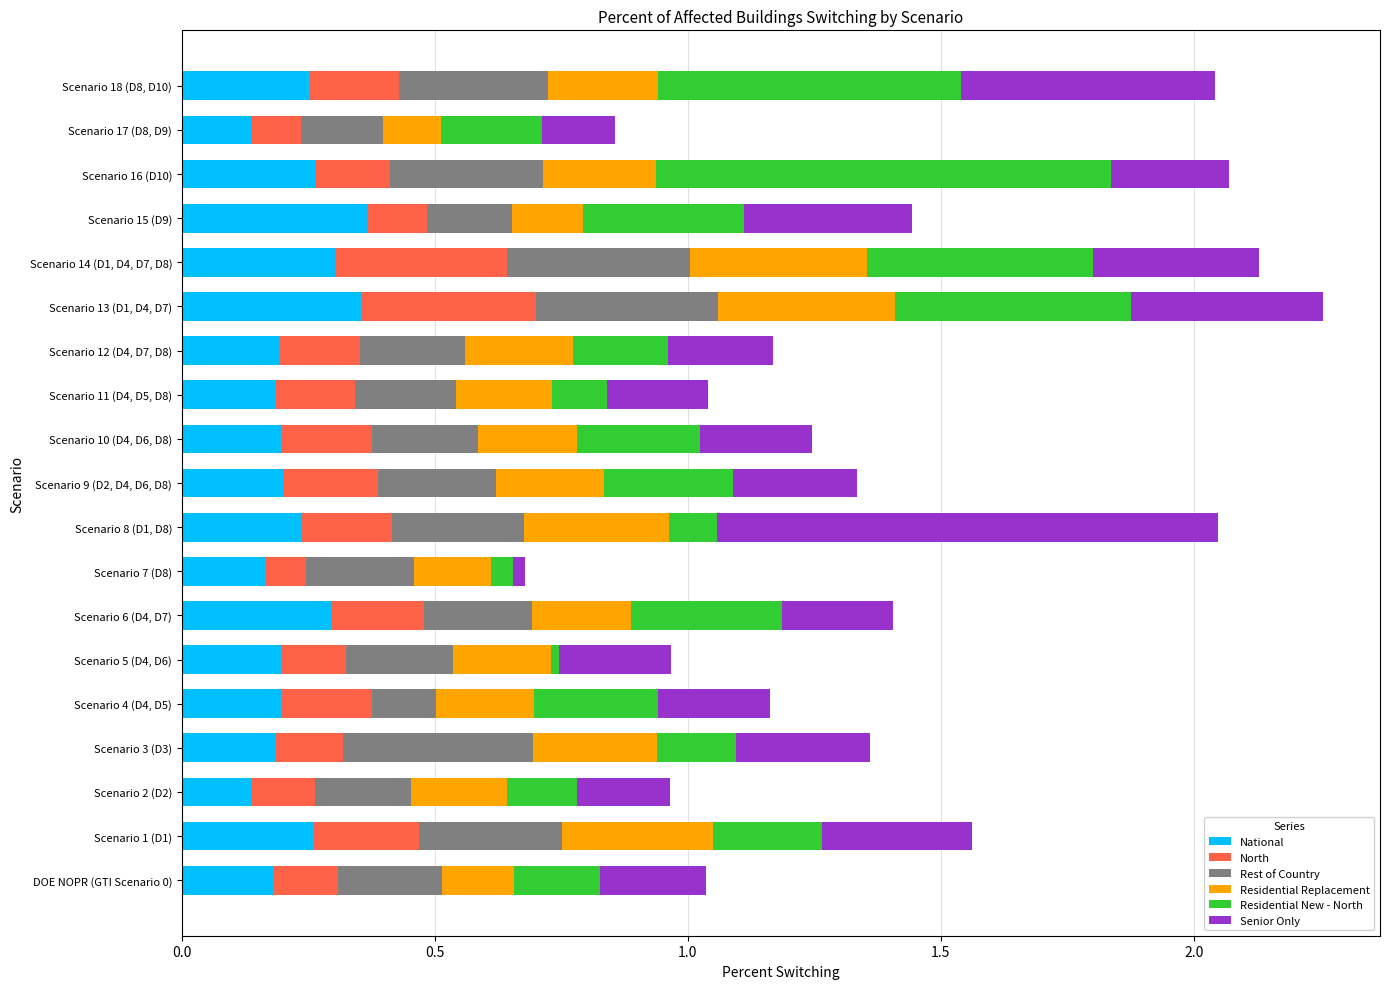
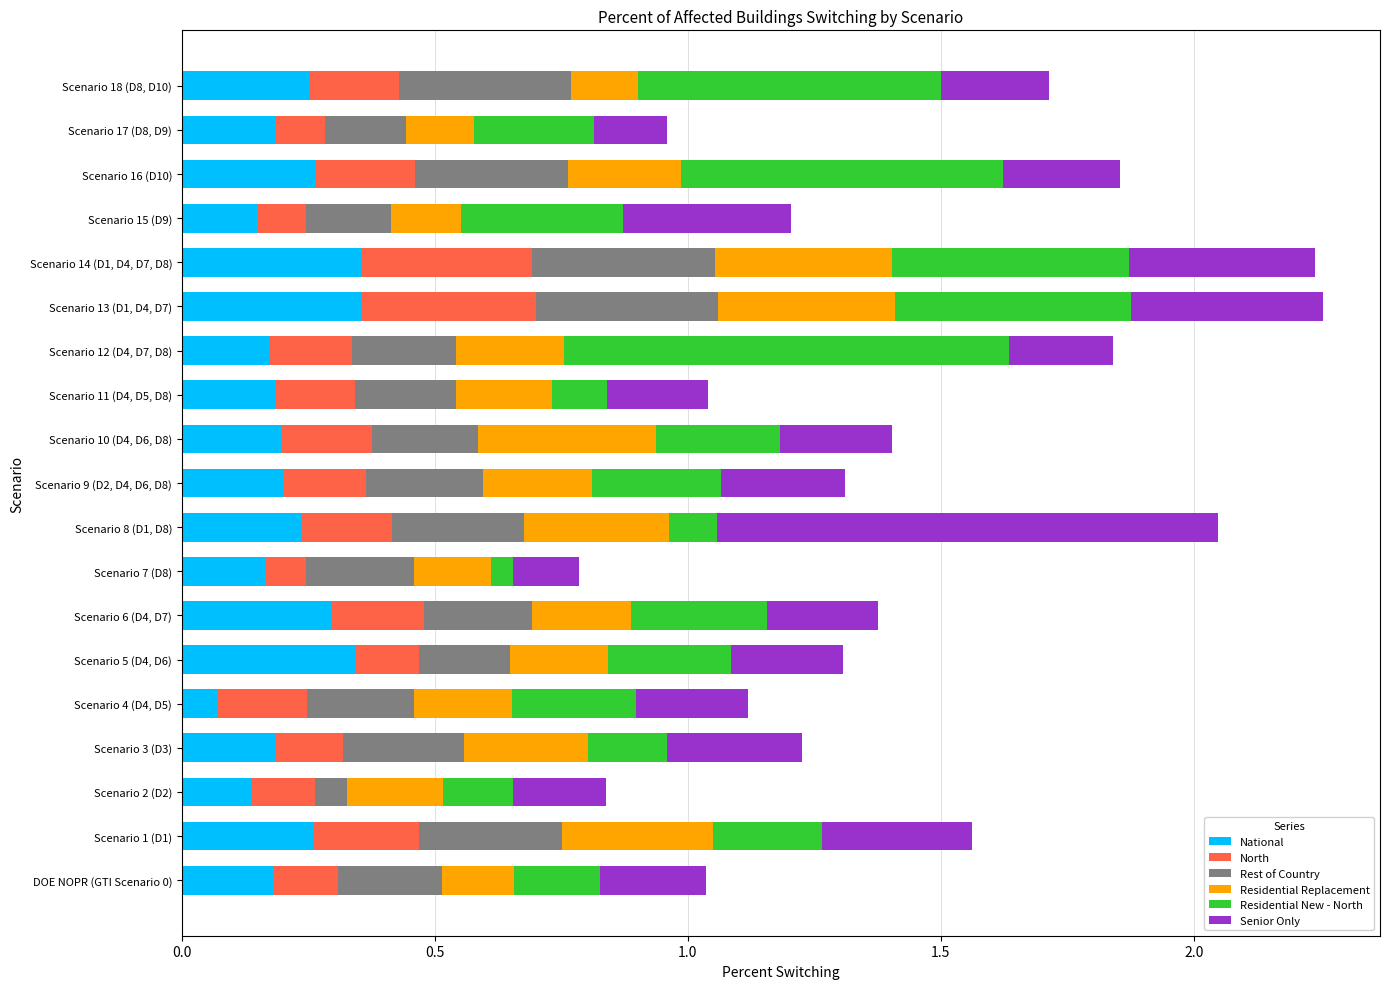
  {
    "National": {
      "Scenario 18 (D8, D10)": 0.25,
-     "Scenario 17 (D8, D9)": 0.14,
+     "Scenario 17 (D8, D9)": 0.19,
      "Scenario 16 (D10)": 0.26,
-     "Scenario 15 (D9)": 0.37,
-     "Scenario 14 (D1, D4, D7, D8)": 0.30,
+     "Scenario 15 (D9)": 0.15,
+     "Scenario 14 (D1, D4, D7, D8)": 0.35,
      "Scenario 13 (D1, D4, D7)": 0.35,
-     "Scenario 12 (D4, D7, D8)": 0.19,
+     "Scenario 12 (D4, D7, D8)": 0.17,
      "Scenario 11 (D4, D5, D8)": 0.18,
      "Scenario 10 (D4, D6, D8)": 0.20,
      "Scenario 9 (D2, D4, D6, D8)": 0.20,
      "Scenario 8 (D1, D8)": 0.23,
      "Scenario 7 (D8)": 0.16,
      "Scenario 6 (D4, D7)": 0.30,
-     "Scenario 5 (D4, D6)": 0.20,
-     "Scenario 4 (D4, D5)": 0.20,
+     "Scenario 5 (D4, D6)": 0.34,
+     "Scenario 4 (D4, D5)": 0.07,
      "Scenario 3 (D3)": 0.18,
      "Scenario 2 (D2)": 0.14,
      "Scenario 1 (D1)": 0.26,
      "DOE NOPR (GTI Scenario 0)": 0.18
    },
    "North": {
      "Scenario 18 (D8, D10)": 0.18,
      "Scenario 17 (D8, D9)": 0.10,
-     "Scenario 16 (D10)": 0.15,
-     "Scenario 15 (D9)": 0.12,
+     "Scenario 16 (D10)": 0.20,
+     "Scenario 15 (D9)": 0.09,
      "Scenario 14 (D1, D4, D7, D8)": 0.34,
      "Scenario 13 (D1, D4, D7)": 0.35,
      "Scenario 12 (D4, D7, D8)": 0.16,
      "Scenario 11 (D4, D5, D8)": 0.16,
      "Scenario 10 (D4, D6, D8)": 0.18,
-     "Scenario 9 (D2, D4, D6, D8)": 0.19,
+     "Scenario 9 (D2, D4, D6, D8)": 0.16,
      "Scenario 8 (D1, D8)": 0.18,
      "Scenario 7 (D8)": 0.08,
      "Scenario 6 (D4, D7)": 0.18,
      "Scenario 5 (D4, D6)": 0.13,
      "Scenario 4 (D4, D5)": 0.18,
      "Scenario 3 (D3)": 0.13,
      "Scenario 2 (D2)": 0.12,
      "Scenario 1 (D1)": 0.21,
      "DOE NOPR (GTI Scenario 0)": 0.13
    },
    "Rest of Country": {
-     "Scenario 18 (D8, D10)": 0.29,
+     "Scenario 18 (D8, D10)": 0.34,
      "Scenario 17 (D8, D9)": 0.16,
      "Scenario 16 (D10)": 0.30,
      "Scenario 15 (D9)": 0.17,
      "Scenario 14 (D1, D4, D7, D8)": 0.36,
      "Scenario 13 (D1, D4, D7)": 0.36,
      "Scenario 12 (D4, D7, D8)": 0.21,
      "Scenario 11 (D4, D5, D8)": 0.20,
      "Scenario 10 (D4, D6, D8)": 0.21,
      "Scenario 9 (D2, D4, D6, D8)": 0.23,
      "Scenario 8 (D1, D8)": 0.26,
      "Scenario 7 (D8)": 0.21,
      "Scenario 6 (D4, D7)": 0.21,
-     "Scenario 5 (D4, D6)": 0.21,
-     "Scenario 4 (D4, D5)": 0.13,
-     "Scenario 3 (D3)": 0.38,
-     "Scenario 2 (D2)": 0.19,
+     "Scenario 5 (D4, D6)": 0.18,
+     "Scenario 4 (D4, D5)": 0.21,
+     "Scenario 3 (D3)": 0.24,
+     "Scenario 2 (D2)": 0.06,
      "Scenario 1 (D1)": 0.28,
      "DOE NOPR (GTI Scenario 0)": 0.21
    },
    "Residential Replacement": {
-     "Scenario 18 (D8, D10)": 0.22,
-     "Scenario 17 (D8, D9)": 0.11,
+     "Scenario 18 (D8, D10)": 0.13,
+     "Scenario 17 (D8, D9)": 0.13,
      "Scenario 16 (D10)": 0.22,
      "Scenario 15 (D9)": 0.14,
      "Scenario 14 (D1, D4, D7, D8)": 0.35,
      "Scenario 13 (D1, D4, D7)": 0.35,
      "Scenario 12 (D4, D7, D8)": 0.21,
      "Scenario 11 (D4, D5, D8)": 0.19,
-     "Scenario 10 (D4, D6, D8)": 0.19,
+     "Scenario 10 (D4, D6, D8)": 0.35,
      "Scenario 9 (D2, D4, D6, D8)": 0.21,
      "Scenario 8 (D1, D8)": 0.29,
      "Scenario 7 (D8)": 0.15,
      "Scenario 6 (D4, D7)": 0.20,
      "Scenario 5 (D4, D6)": 0.19,
      "Scenario 4 (D4, D5)": 0.19,
      "Scenario 3 (D3)": 0.25,
      "Scenario 2 (D2)": 0.19,
      "Scenario 1 (D1)": 0.30,
      "DOE NOPR (GTI Scenario 0)": 0.14
    },
    "Residential New - North": {
      "Scenario 18 (D8, D10)": 0.60,
-     "Scenario 17 (D8, D9)": 0.20,
-     "Scenario 16 (D10)": 0.90,
+     "Scenario 17 (D8, D9)": 0.24,
+     "Scenario 16 (D10)": 0.64,
      "Scenario 15 (D9)": 0.32,
-     "Scenario 14 (D1, D4, D7, D8)": 0.45,
+     "Scenario 14 (D1, D4, D7, D8)": 0.47,
      "Scenario 13 (D1, D4, D7)": 0.47,
-     "Scenario 12 (D4, D7, D8)": 0.19,
+     "Scenario 12 (D4, D7, D8)": 0.88,
      "Scenario 11 (D4, D5, D8)": 0.11,
      "Scenario 10 (D4, D6, D8)": 0.24,
      "Scenario 9 (D2, D4, D6, D8)": 0.26,
      "Scenario 8 (D1, D8)": 0.10,
      "Scenario 7 (D8)": 0.04,
-     "Scenario 6 (D4, D7)": 0.30,
-     "Scenario 5 (D4, D6)": 0.02,
+     "Scenario 6 (D4, D7)": 0.27,
+     "Scenario 5 (D4, D6)": 0.24,
      "Scenario 4 (D4, D5)": 0.24,
      "Scenario 3 (D3)": 0.16,
      "Scenario 2 (D2)": 0.14,
      "Scenario 1 (D1)": 0.22,
      "DOE NOPR (GTI Scenario 0)": 0.17
    },
    "Senior Only": {
-     "Scenario 18 (D8, D10)": 0.50,
+     "Scenario 18 (D8, D10)": 0.21,
      "Scenario 17 (D8, D9)": 0.14,
      "Scenario 16 (D10)": 0.23,
      "Scenario 15 (D9)": 0.33,
-     "Scenario 14 (D1, D4, D7, D8)": 0.33,
+     "Scenario 14 (D1, D4, D7, D8)": 0.37,
      "Scenario 13 (D1, D4, D7)": 0.38,
      "Scenario 12 (D4, D7, D8)": 0.21,
      "Scenario 11 (D4, D5, D8)": 0.20,
      "Scenario 10 (D4, D6, D8)": 0.22,
      "Scenario 9 (D2, D4, D6, D8)": 0.25,
      "Scenario 8 (D1, D8)": 0.99,
-     "Scenario 7 (D8)": 0.02,
+     "Scenario 7 (D8)": 0.13,
      "Scenario 6 (D4, D7)": 0.22,
      "Scenario 5 (D4, D6)": 0.22,
      "Scenario 4 (D4, D5)": 0.22,
      "Scenario 3 (D3)": 0.27,
      "Scenario 2 (D2)": 0.18,
      "Scenario 1 (D1)": 0.30,
      "DOE NOPR (GTI Scenario 0)": 0.21
    }
  }
